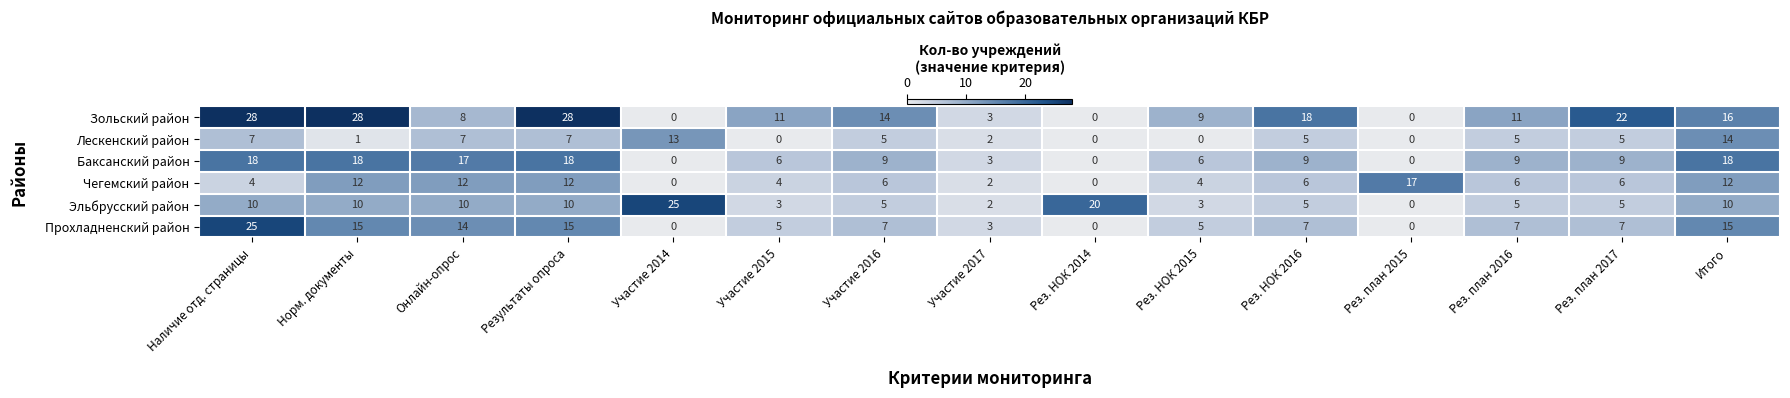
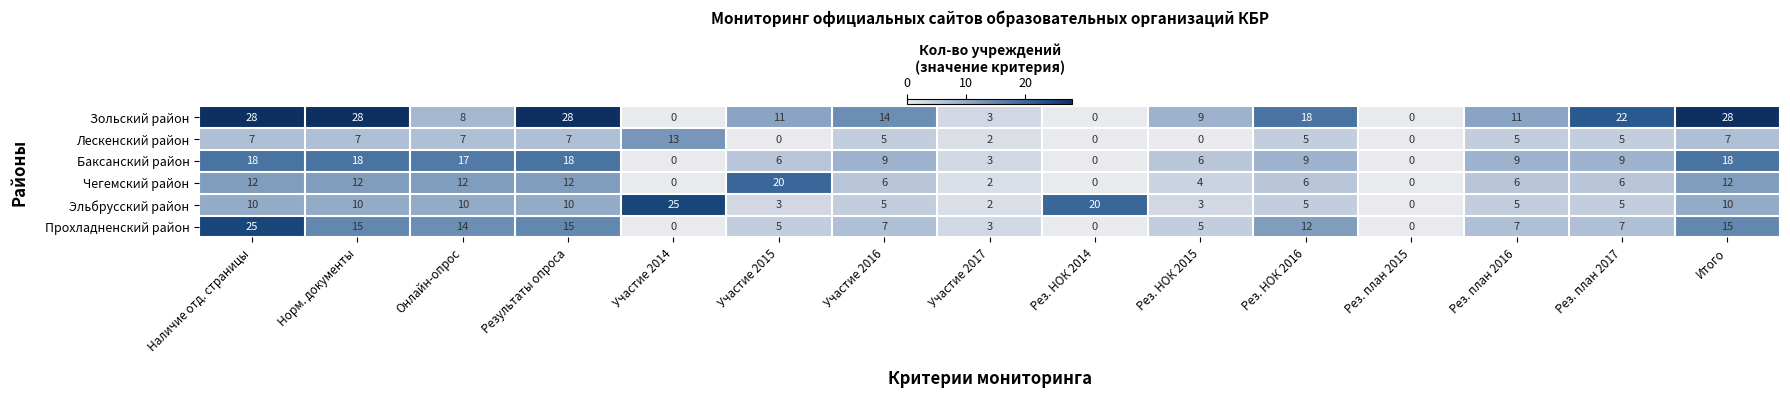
  {
    "Зольский район": {
      "Наличие отд. страницы": 28,
      "Норм. документы": 28,
      "Онлайн-опрос": 8,
      "Результаты опроса": 28,
      "Участие 2014": 0,
      "Участие 2015": 11,
      "Участие 2016": 14,
      "Участие 2017": 3,
      "Рез. НОК 2014": 0,
      "Рез. НОК 2015": 9,
      "Рез. НОК 2016": 18,
      "Рез. план 2015": 0,
      "Рез. план 2016": 11,
      "Рез. план 2017": 22,
-     "Итого": 16
+     "Итого": 28
    },
    "Лескенский район": {
      "Наличие отд. страницы": 7,
-     "Норм. документы": 1,
+     "Норм. документы": 7,
      "Онлайн-опрос": 7,
      "Результаты опроса": 7,
      "Участие 2014": 13,
      "Участие 2015": 0,
      "Участие 2016": 5,
      "Участие 2017": 2,
      "Рез. НОК 2014": 0,
      "Рез. НОК 2015": 0,
      "Рез. НОК 2016": 5,
      "Рез. план 2015": 0,
      "Рез. план 2016": 5,
      "Рез. план 2017": 5,
-     "Итого": 14
+     "Итого": 7
    },
    "Баксанский район": {
      "Наличие отд. страницы": 18,
      "Норм. документы": 18,
      "Онлайн-опрос": 17,
      "Результаты опроса": 18,
      "Участие 2014": 0,
      "Участие 2015": 6,
      "Участие 2016": 9,
      "Участие 2017": 3,
      "Рез. НОК 2014": 0,
      "Рез. НОК 2015": 6,
      "Рез. НОК 2016": 9,
      "Рез. план 2015": 0,
      "Рез. план 2016": 9,
      "Рез. план 2017": 9,
      "Итого": 18
    },
    "Чегемский район": {
-     "Наличие отд. страницы": 4,
+     "Наличие отд. страницы": 12,
      "Норм. документы": 12,
      "Онлайн-опрос": 12,
      "Результаты опроса": 12,
      "Участие 2014": 0,
-     "Участие 2015": 4,
+     "Участие 2015": 20,
      "Участие 2016": 6,
      "Участие 2017": 2,
      "Рез. НОК 2014": 0,
      "Рез. НОК 2015": 4,
      "Рез. НОК 2016": 6,
-     "Рез. план 2015": 17,
+     "Рез. план 2015": 0,
      "Рез. план 2016": 6,
      "Рез. план 2017": 6,
      "Итого": 12
    },
    "Эльбрусский район": {
      "Наличие отд. страницы": 10,
      "Норм. документы": 10,
      "Онлайн-опрос": 10,
      "Результаты опроса": 10,
      "Участие 2014": 25,
      "Участие 2015": 3,
      "Участие 2016": 5,
      "Участие 2017": 2,
      "Рез. НОК 2014": 20,
      "Рез. НОК 2015": 3,
      "Рез. НОК 2016": 5,
      "Рез. план 2015": 0,
      "Рез. план 2016": 5,
      "Рез. план 2017": 5,
      "Итого": 10
    },
    "Прохладненский район": {
      "Наличие отд. страницы": 25,
      "Норм. документы": 15,
      "Онлайн-опрос": 14,
      "Результаты опроса": 15,
      "Участие 2014": 0,
      "Участие 2015": 5,
      "Участие 2016": 7,
      "Участие 2017": 3,
      "Рез. НОК 2014": 0,
      "Рез. НОК 2015": 5,
-     "Рез. НОК 2016": 7,
+     "Рез. НОК 2016": 12,
      "Рез. план 2015": 0,
      "Рез. план 2016": 7,
      "Рез. план 2017": 7,
      "Итого": 15
    }
  }
